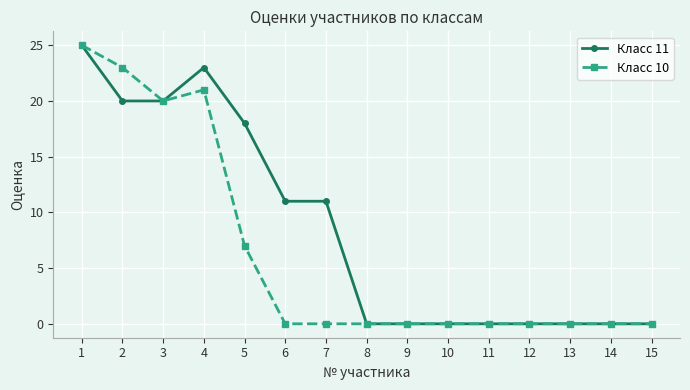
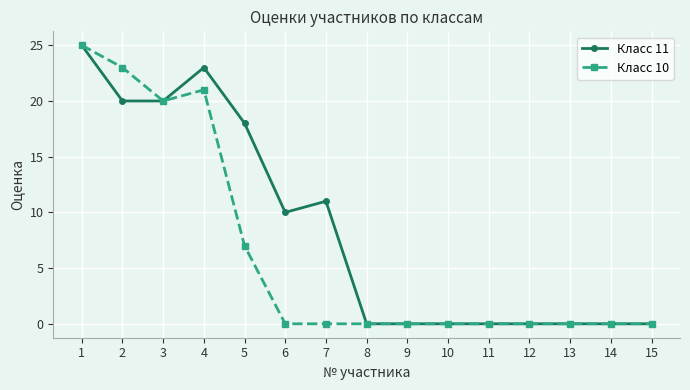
  {
    "Класс 11": {
      "2": 20,
      "4": 23,
      "5": 18,
-     "6": 11,
+     "6": 10,
      "7": 11
    },
    "Класс 10": {
      "2": 23,
      "4": 21,
      "5": 7,
      "6": 0,
      "7": 0
    }
  }
